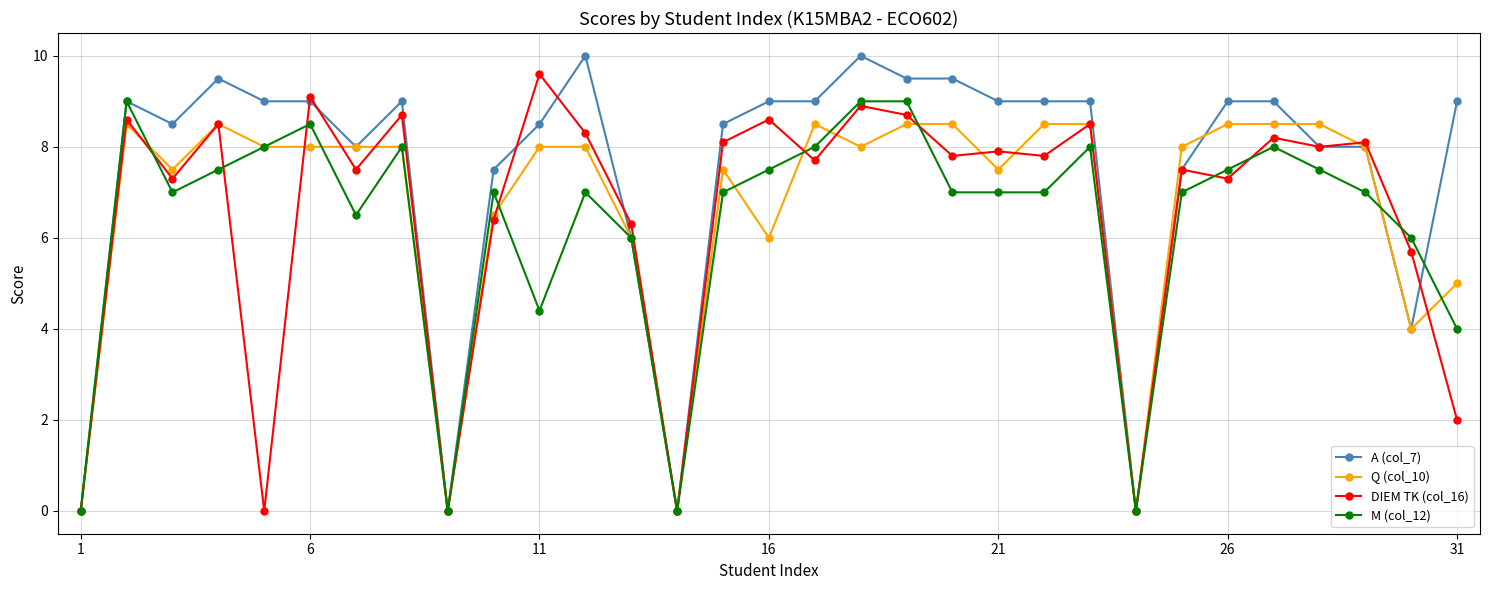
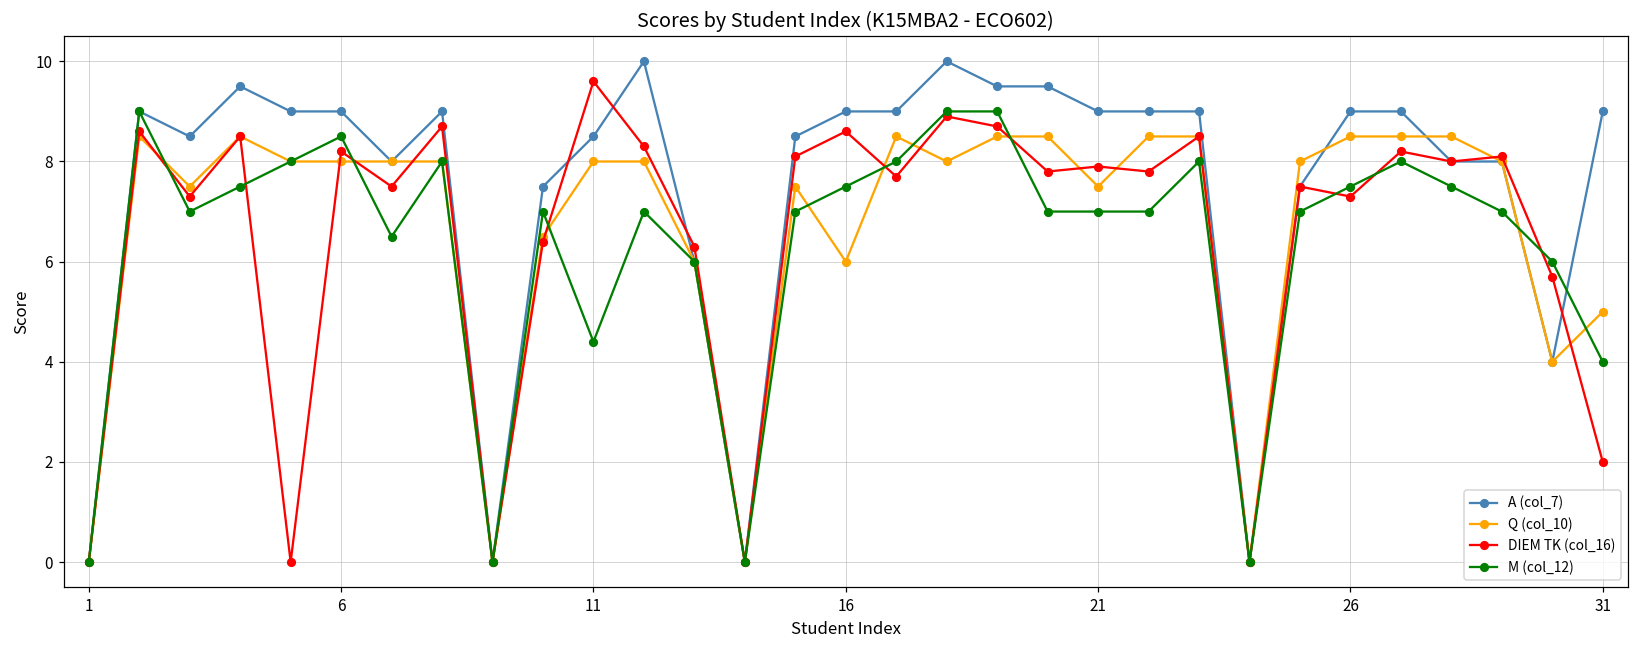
  {
    "A (col_7)": {
      "6": 9.0,
      "11": 8.5,
      "16": 9.0,
      "21": 9.0,
      "26": 9.0,
      "31": 9.0
    },
    "Q (col_10)": {
      "6": 8.0,
      "11": 8.0,
      "16": 6.0,
      "21": 7.5,
      "26": 8.5,
      "31": 5.0
    },
    "DIEM TK (col_16)": {
-     "6": 9.1,
+     "6": 8.2,
      "11": 9.6,
      "16": 8.6,
      "21": 7.9,
      "26": 7.3,
      "31": 2.0
    },
    "M (col_12)": {
      "6": 8.5,
      "11": 4.4,
      "16": 7.5,
      "21": 7.0,
      "26": 7.5,
      "31": 4.0
    }
  }
